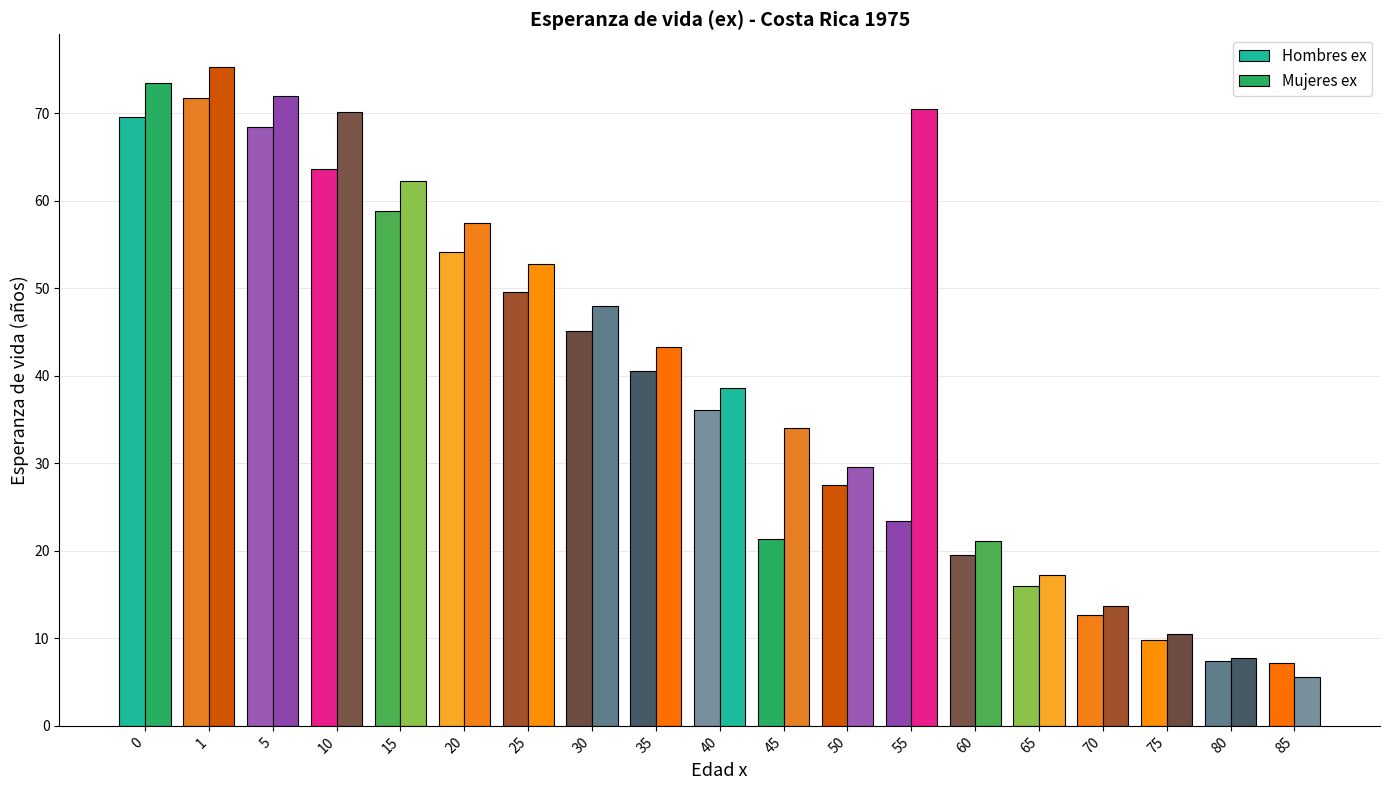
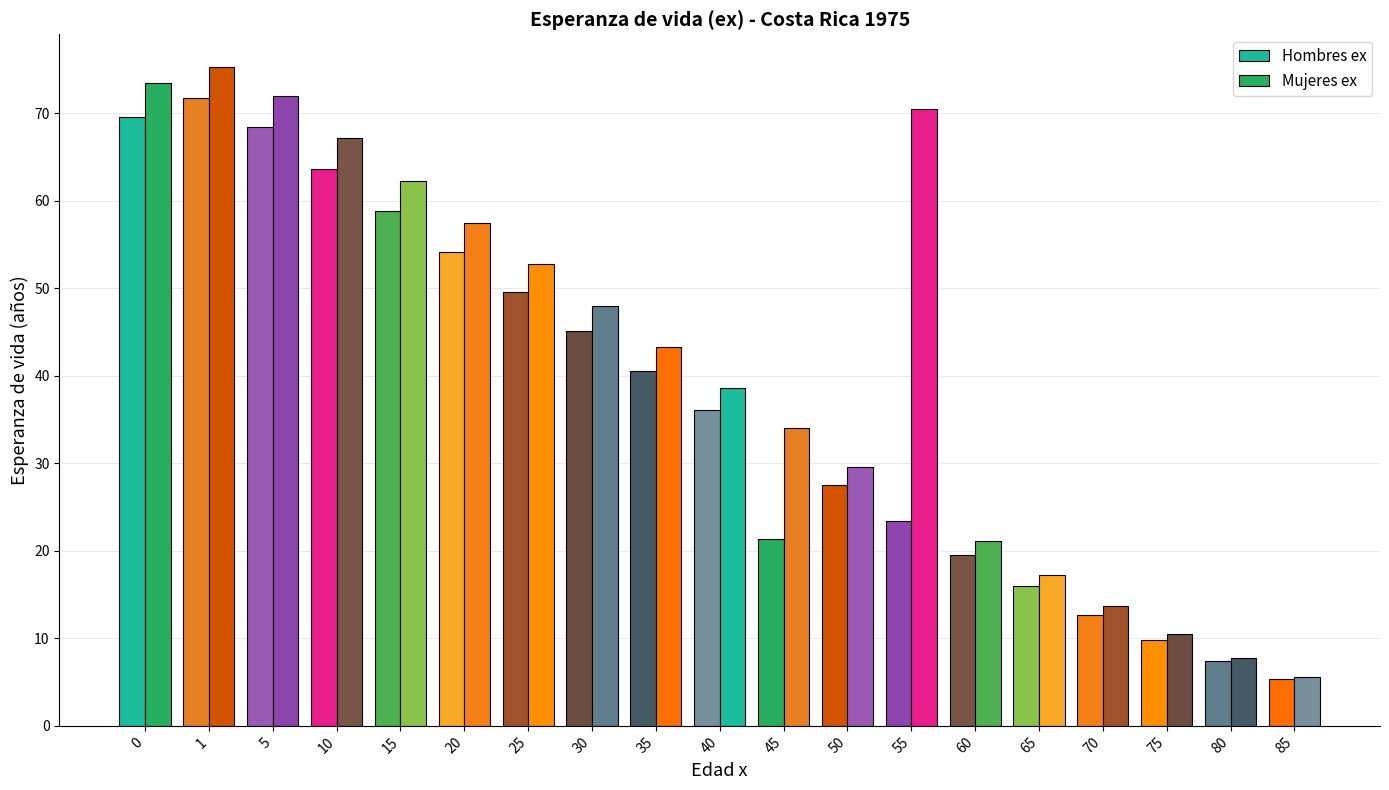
  {
    "Hombres ex": {
      "0": 70,
      "1": 72,
      "5": 68,
      "10": 64,
      "15": 59,
      "20": 54,
      "25": 50,
      "30": 45,
      "35": 41,
      "40": 36,
      "45": 21,
      "50": 28,
      "55": 23,
      "60": 20,
      "65": 16,
      "70": 13,
      "75": 10,
      "80": 7,
-     "85": 7
+     "85": 5
    },
    "Mujeres ex": {
      "0": 73,
      "1": 75,
      "5": 72,
-     "10": 70,
+     "10": 67,
      "15": 62,
      "20": 57,
      "25": 53,
      "30": 48,
      "35": 43,
      "40": 39,
      "45": 34,
      "50": 30,
      "55": 71,
      "60": 21,
      "65": 17,
      "70": 14,
      "75": 11,
      "80": 8,
      "85": 6
    }
  }
